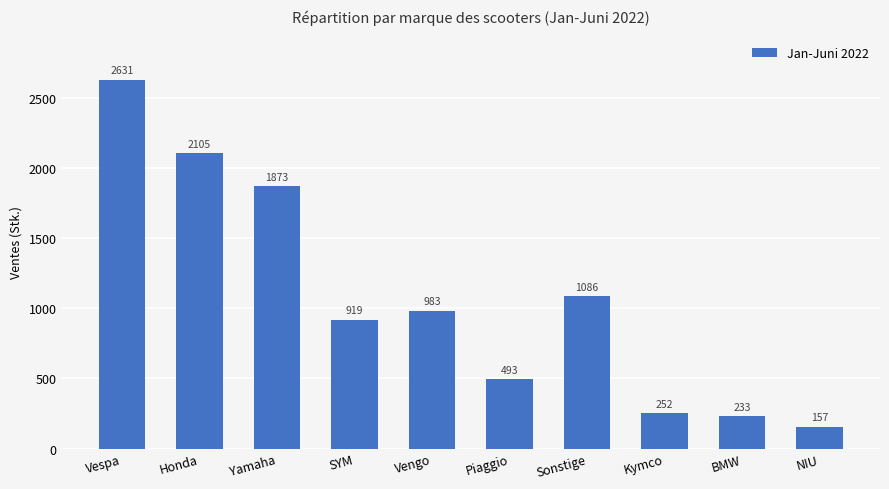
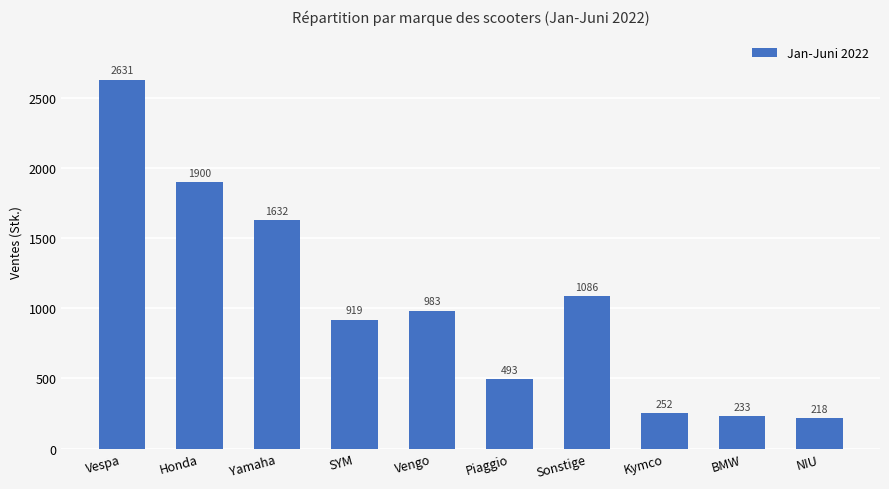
  {
    "Vespa": 2631,
-   "Honda": 2105,
-   "Yamaha": 1873,
+   "Honda": 1900,
+   "Yamaha": 1632,
    "SYM": 919,
    "Vengo": 983,
    "Piaggio": 493,
    "Sonstige": 1086,
    "Kymco": 252,
    "BMW": 233,
-   "NIU": 157
+   "NIU": 218
  }
